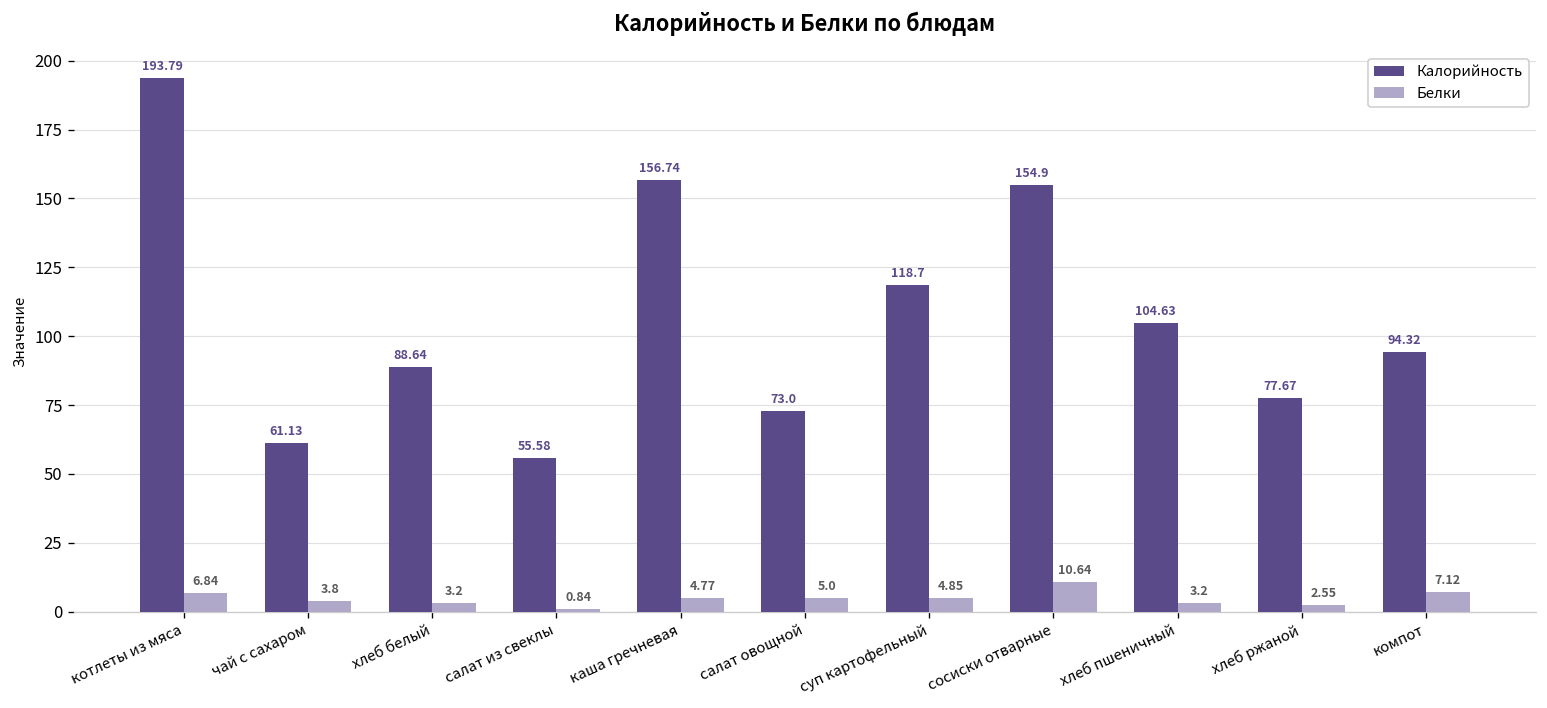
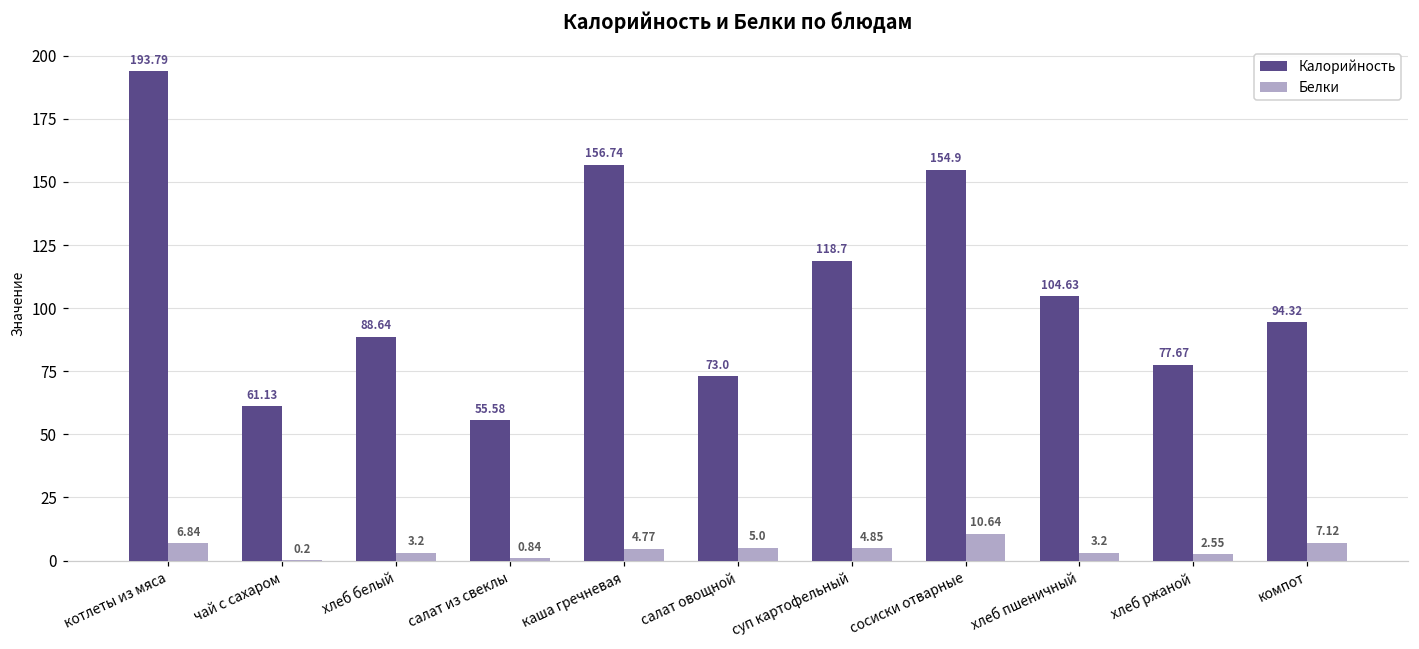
  {
    "Калорийность": {
      "котлеты из мяса": 193.79,
      "чай с сахаром": 61.13,
      "хлеб белый": 88.64,
      "салат из свеклы": 55.58,
      "каша гречневая": 156.74,
      "салат овощной": 73.0,
      "суп картофельный": 118.7,
      "сосиски отварные": 154.9,
      "хлеб пшеничный": 104.63,
      "хлеб ржаной": 77.67,
      "компот": 94.32
    },
    "Белки": {
      "котлеты из мяса": 6.84,
-     "чай с сахаром": 3.8,
+     "чай с сахаром": 0.2,
      "хлеб белый": 3.2,
      "салат из свеклы": 0.84,
      "каша гречневая": 4.77,
      "салат овощной": 5.0,
      "суп картофельный": 4.85,
      "сосиски отварные": 10.64,
      "хлеб пшеничный": 3.2,
      "хлеб ржаной": 2.55,
      "компот": 7.12
    }
  }
